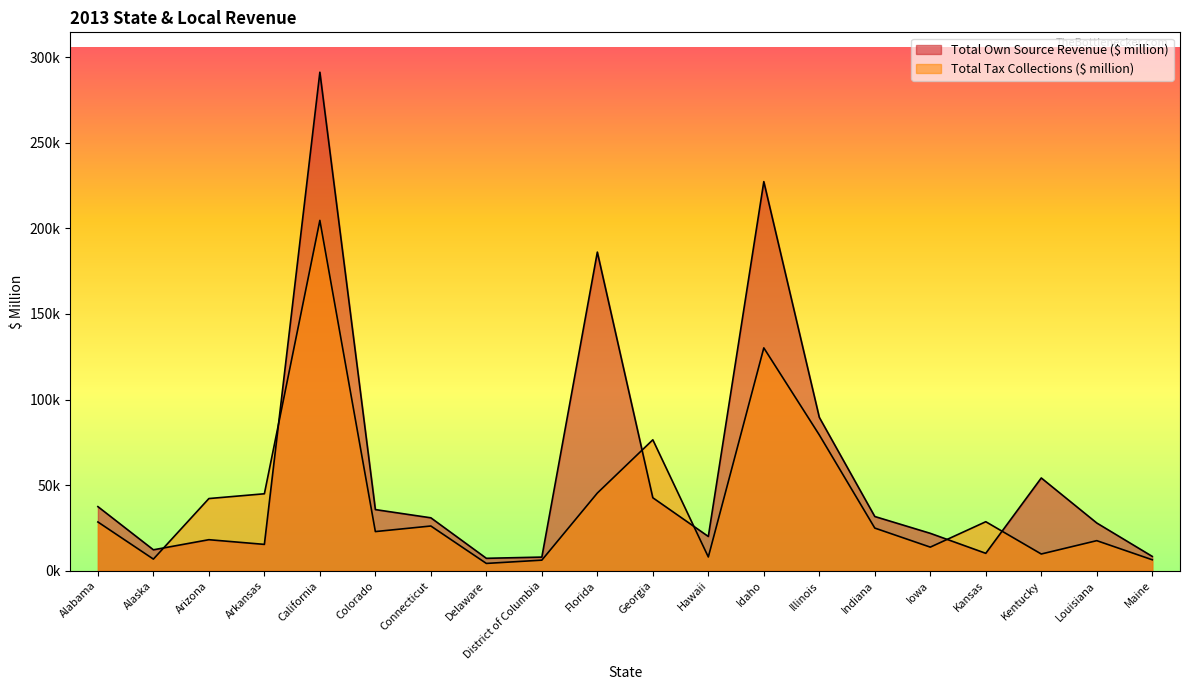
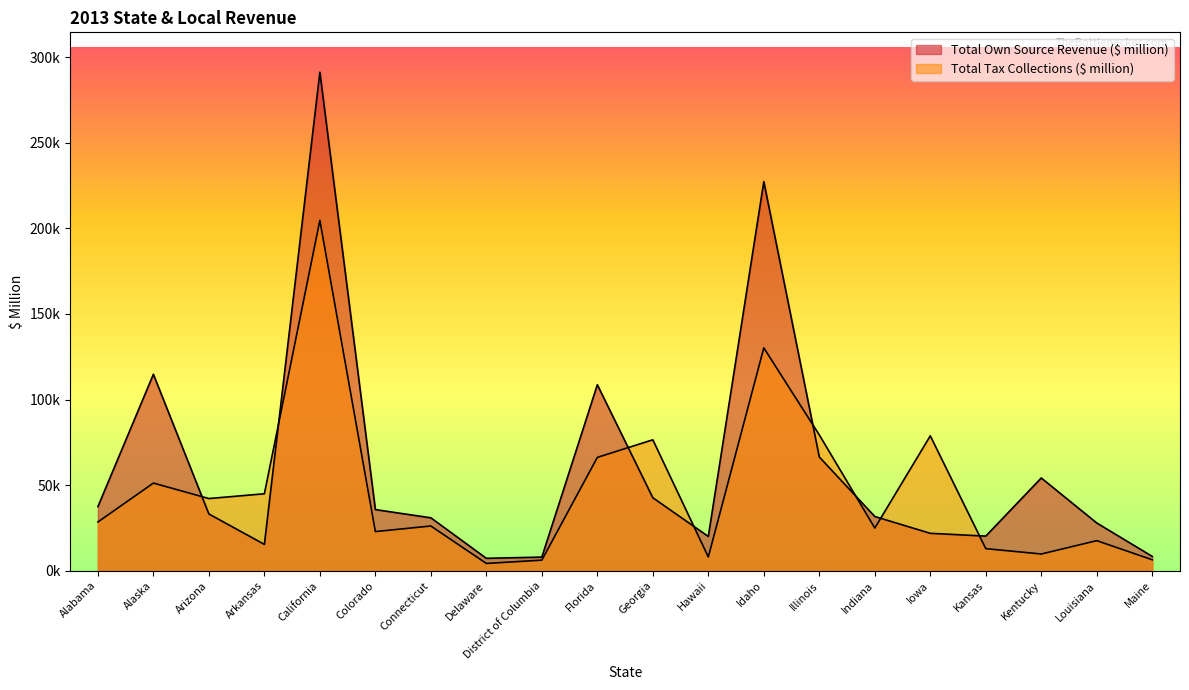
  {
    "Total Own Source Revenue ($ million)": {
      "Alabama": 37000,
-     "Alaska": 12000,
-     "Arizona": 18000,
+     "Alaska": 115000,
+     "Arizona": 33000,
      "Arkansas": 15000,
      "California": 291000,
      "Colorado": 36000,
      "Connecticut": 31000,
      "Delaware": 7000,
      "District of Columbia": 8000,
-     "Florida": 186000,
+     "Florida": 109000,
      "Georgia": 43000,
      "Hawaii": 20000,
      "Idaho": 227000,
-     "Illinois": 90000,
+     "Illinois": 66000,
      "Indiana": 32000,
      "Iowa": 22000,
-     "Kansas": 10000,
+     "Kansas": 20000,
      "Kentucky": 54000,
      "Louisiana": 28000,
      "Maine": 8000
    },
    "Total Tax Collections ($ million)": {
      "Alabama": 28000,
-     "Alaska": 7000,
+     "Alaska": 51000,
      "Arizona": 42000,
      "Arkansas": 45000,
      "California": 205000,
      "Colorado": 23000,
      "Connecticut": 26000,
      "Delaware": 4000,
      "District of Columbia": 6000,
-     "Florida": 45000,
+     "Florida": 66000,
      "Georgia": 76000,
      "Hawaii": 8000,
      "Idaho": 130000,
      "Illinois": 79000,
      "Indiana": 25000,
-     "Iowa": 14000,
-     "Kansas": 29000,
+     "Iowa": 79000,
+     "Kansas": 13000,
      "Kentucky": 10000,
      "Louisiana": 18000,
      "Maine": 6000
    }
  }
